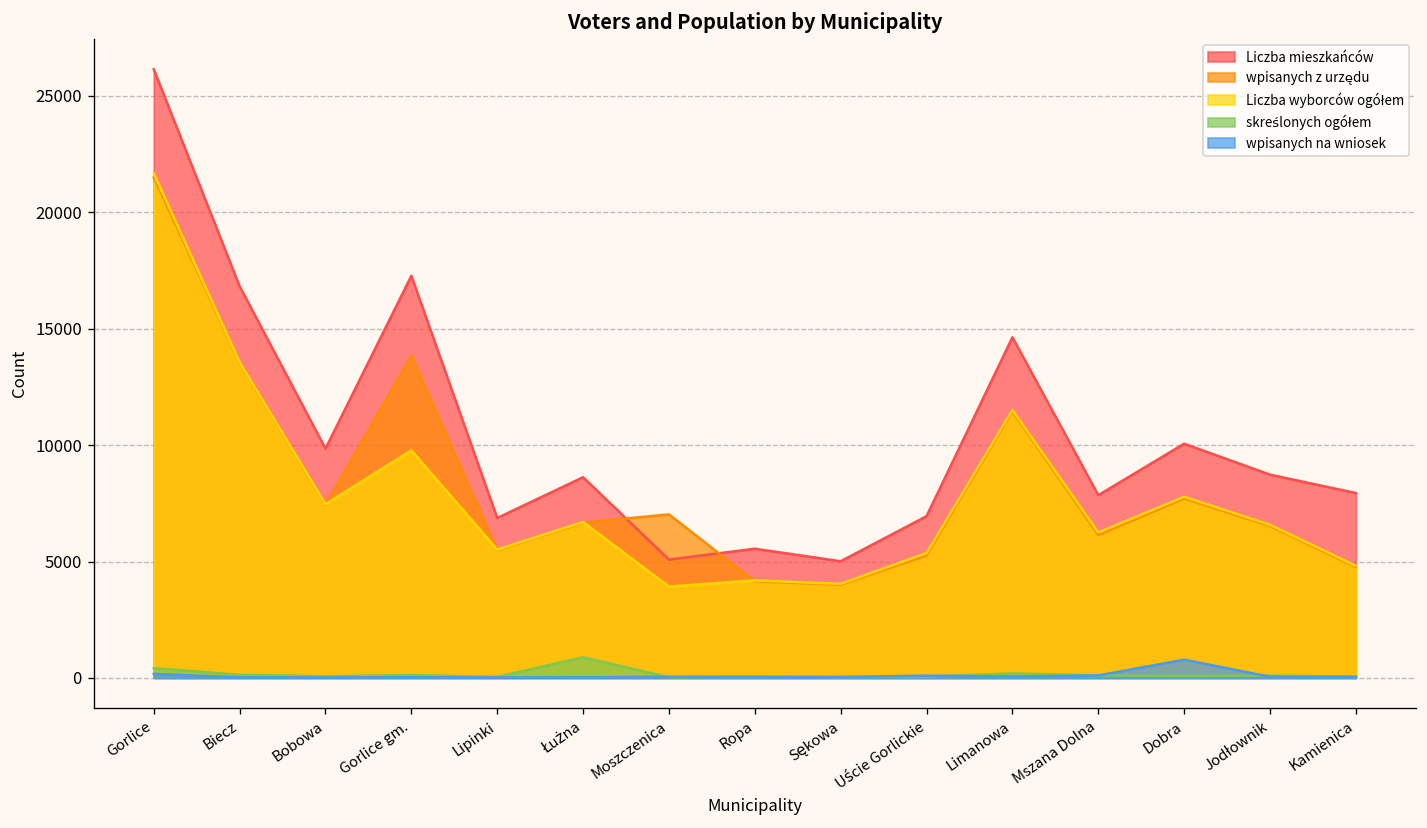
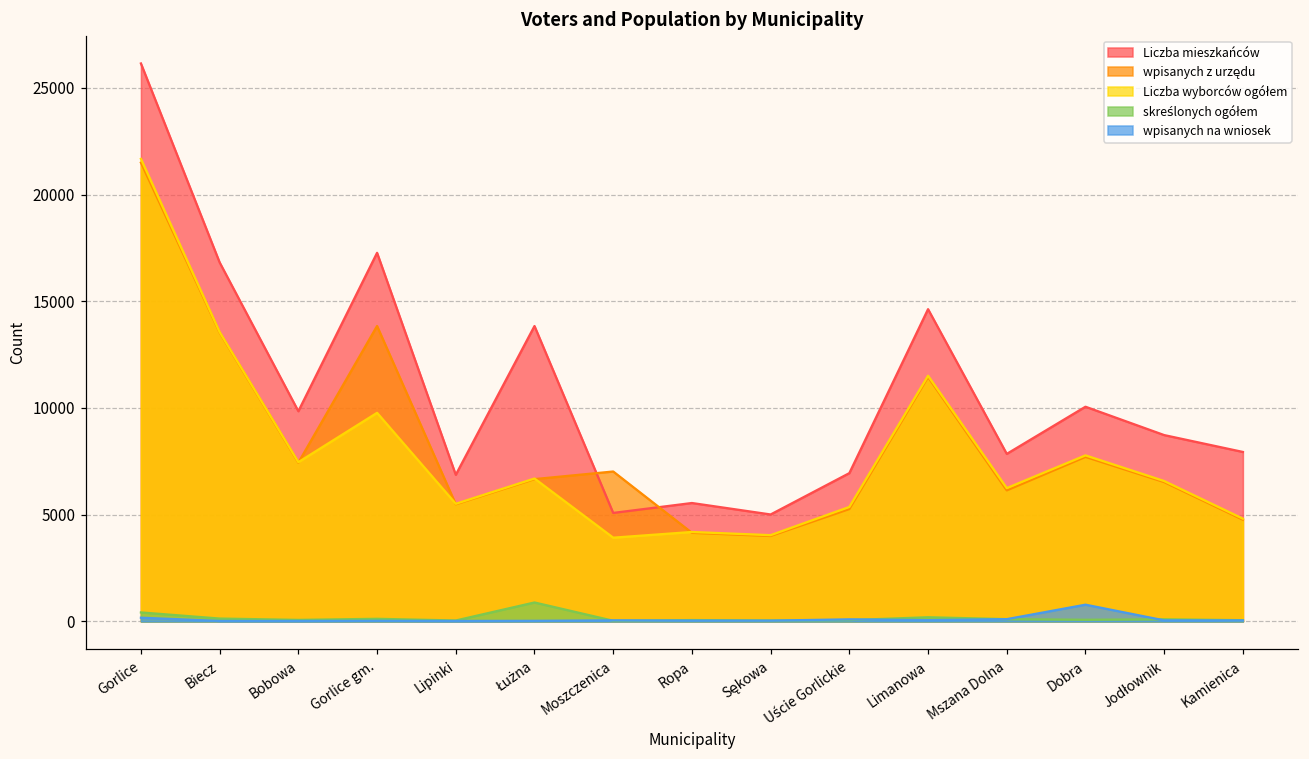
  {
    "Liczba mieszkańców": {
      "Gorlice": 26100,
      "Biecz": 16800,
      "Bobowa": 9800,
      "Gorlice gm.": 17300,
      "Lipinki": 6900,
-     "Łużna": 8600,
+     "Łużna": 13800,
      "Moszczenica": 5100,
      "Ropa": 5500,
      "Sękowa": 5000,
      "Uście Gorlickie": 6900,
      "Limanowa": 14600,
      "Mszana Dolna": 7800,
      "Dobra": 10100,
      "Jodłownik": 8700,
      "Kamienica": 7900
    },
    "wpisanych z urzędu": {
      "Gorlice": 21500,
      "Gorlice gm.": 13800,
      "Moszczenica": 7000
    },
    "Liczba wyborców ogółem": {
      "Gorlice": 21700,
      "Gorlice gm.": 9800,
      "Moszczenica": 3900
    },
    "skreślonych ogółem": {
      "Gorlice": 400,
      "Łużna": 900,
      "Limanowa": 200,
      "Dobra": 100
    },
    "wpisanych na wniosek": {
      "Gorlice": 200,
      "Łużna": 0,
      "Limanowa": 100,
      "Dobra": 800
    }
  }
